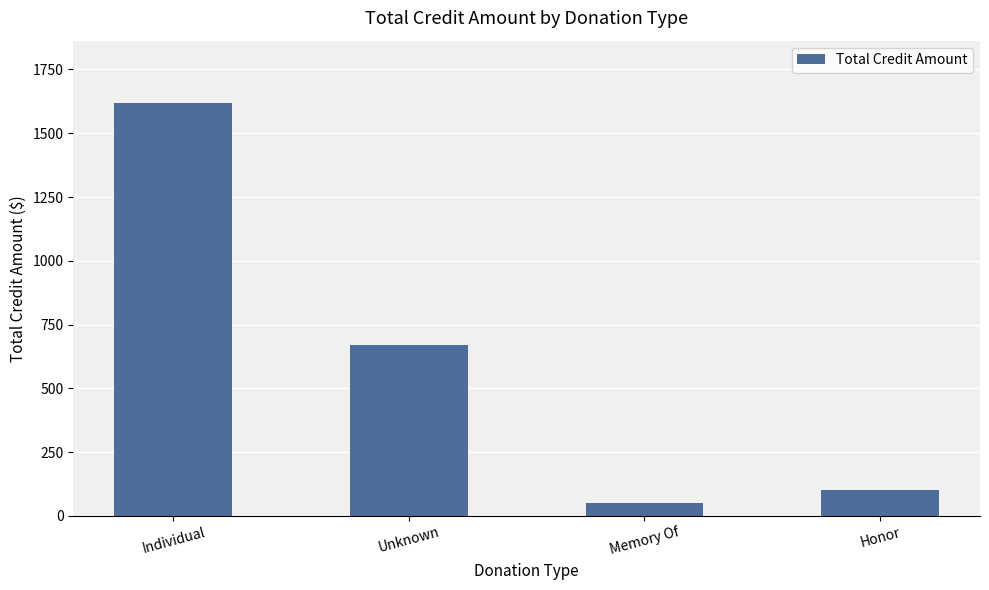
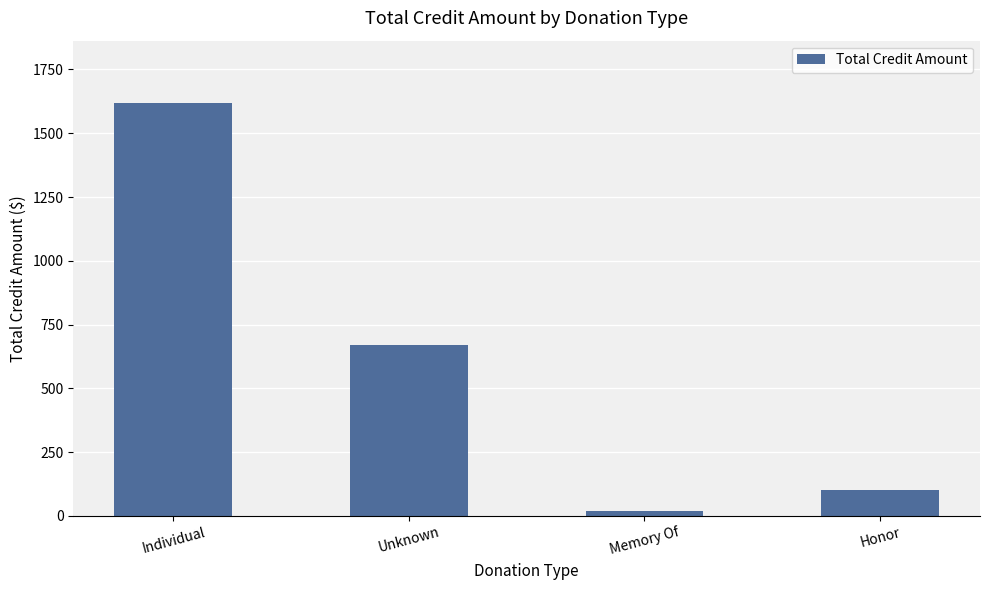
  {
    "Individual": 1620,
    "Unknown": 670,
-   "Memory Of": 50,
+   "Memory Of": 20,
    "Honor": 100
  }
